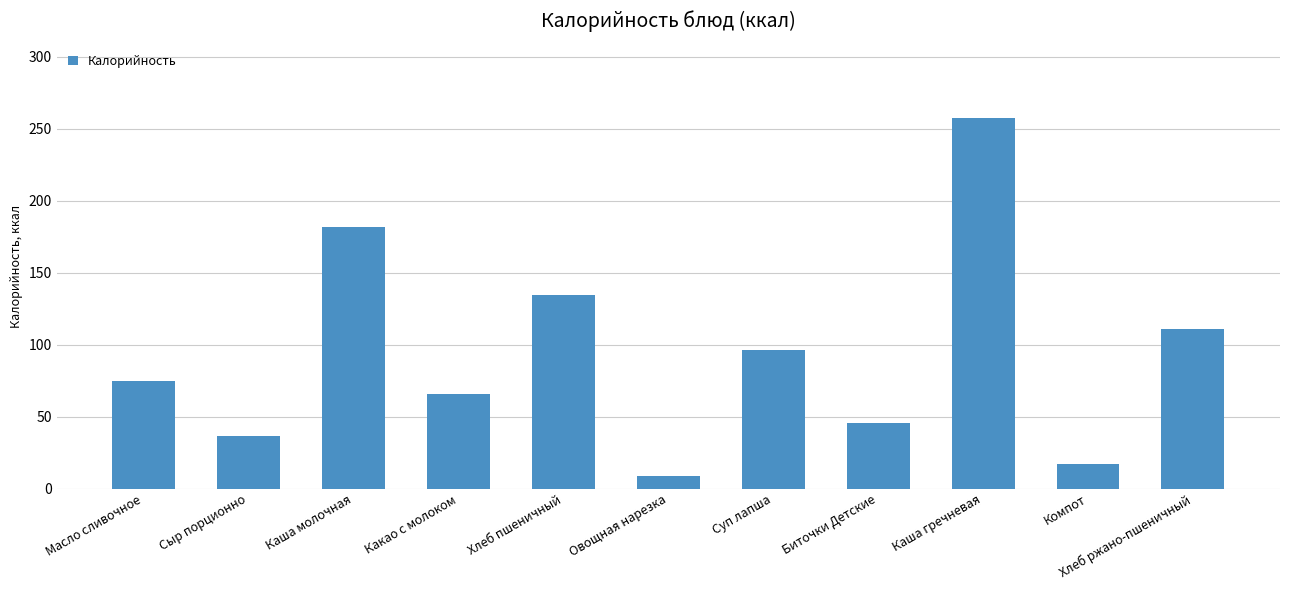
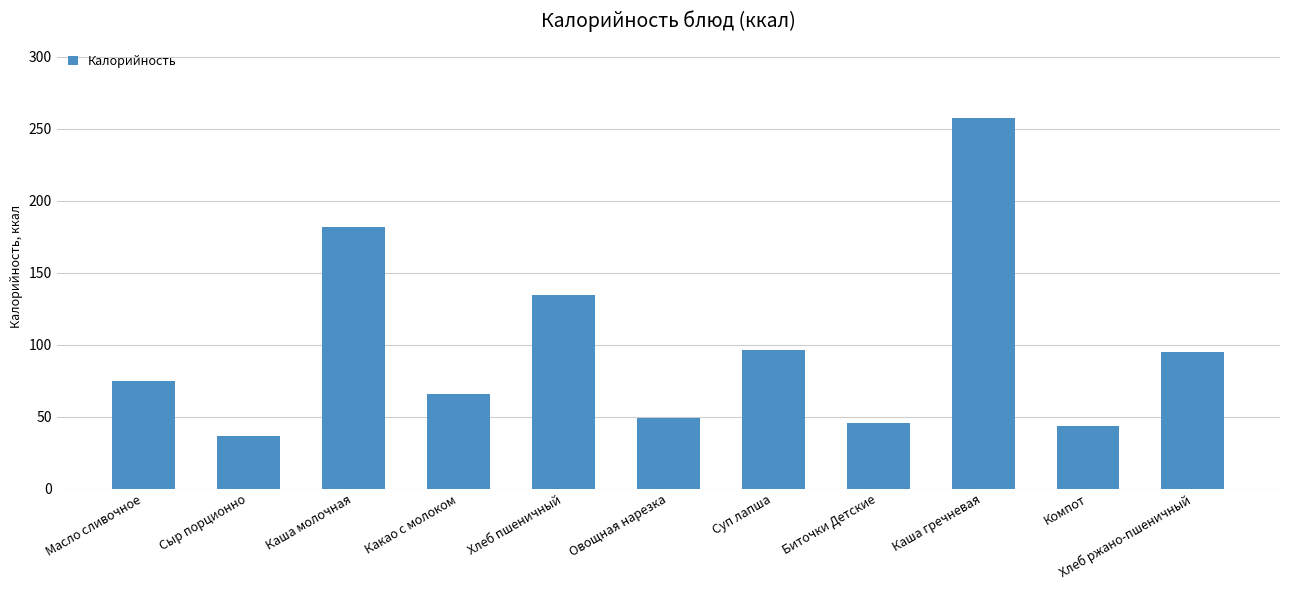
  {
    "Масло сливочное": 75,
    "Сыр порционно": 36,
    "Каша молочная": 181,
    "Какао с молоком": 66,
    "Хлеб пшеничный": 134,
-   "Овощная нарезка": 9,
+   "Овощная нарезка": 49,
    "Суп лапша": 96,
    "Биточки Детские": 46,
    "Каша гречневая": 258,
-   "Компот": 17,
-   "Хлеб ржано-пшеничный": 111
+   "Компот": 44,
+   "Хлеб ржано-пшеничный": 95
  }
